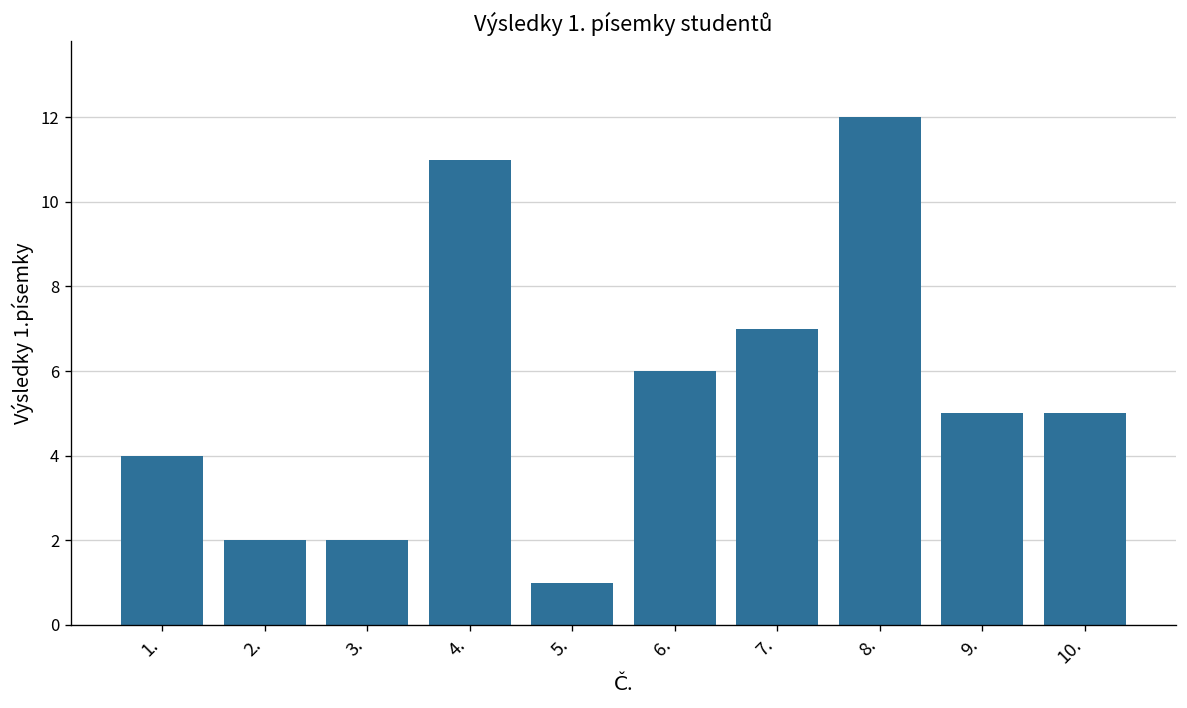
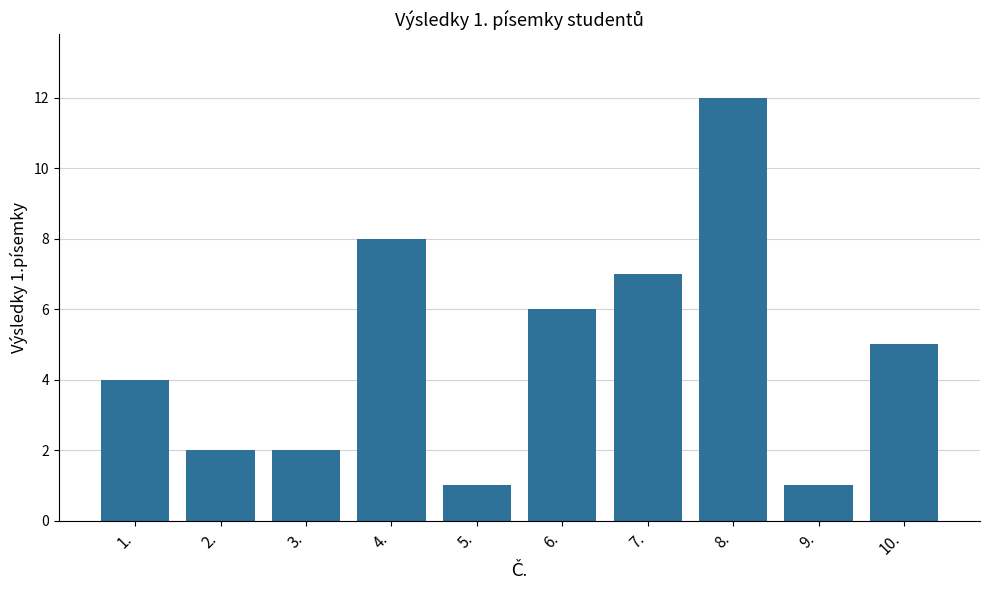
  {
    "1.": 4,
    "2.": 2,
    "3.": 2,
-   "4.": 11,
+   "4.": 8,
    "5.": 1,
    "6.": 6,
    "7.": 7,
    "8.": 12,
-   "9.": 5,
+   "9.": 1,
    "10.": 5
  }
